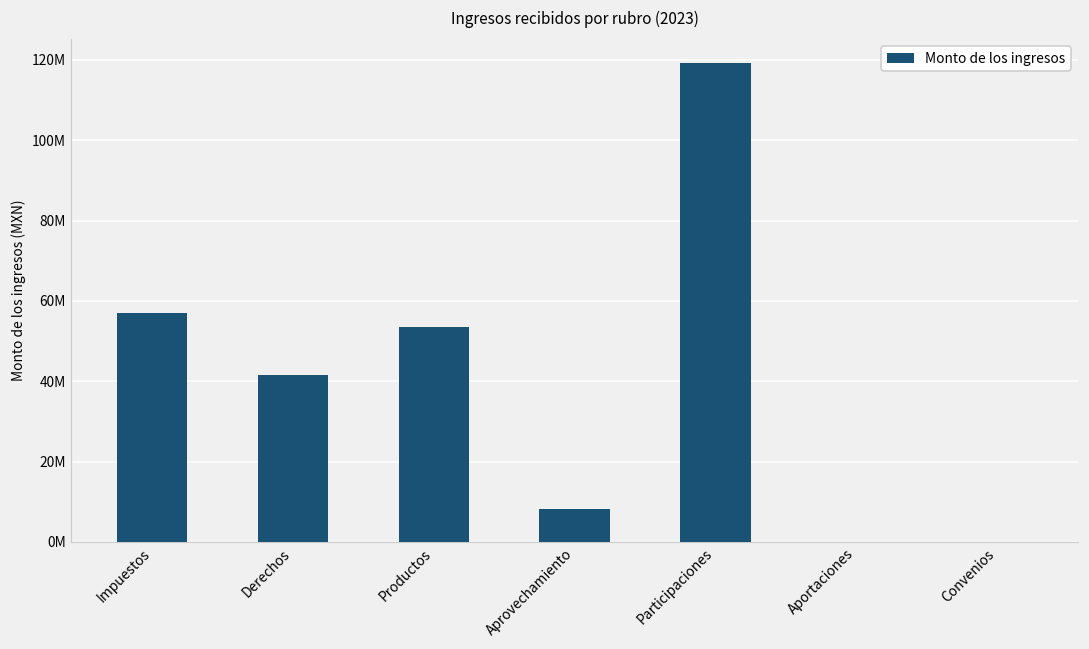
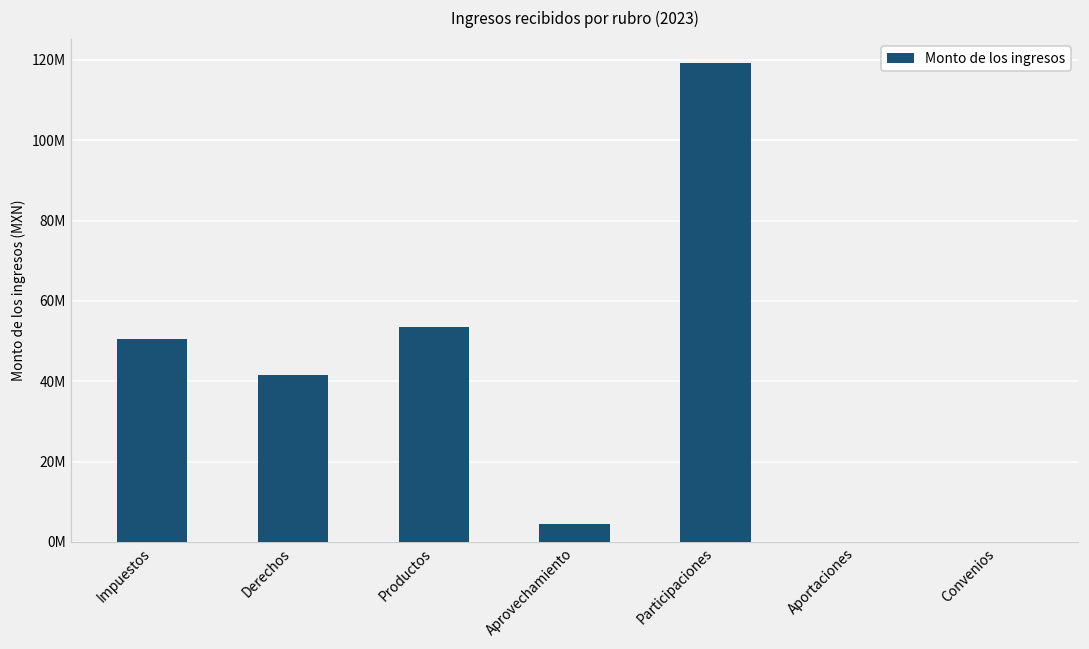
  {
-   "Impuestos": 57000000,
+   "Impuestos": 50000000,
    "Derechos": 41000000,
    "Productos": 53000000,
-   "Aprovechamiento": 8000000,
+   "Aprovechamiento": 4000000,
    "Participaciones": 119000000,
    "Aportaciones": 0,
    "Convenios": 0
  }
